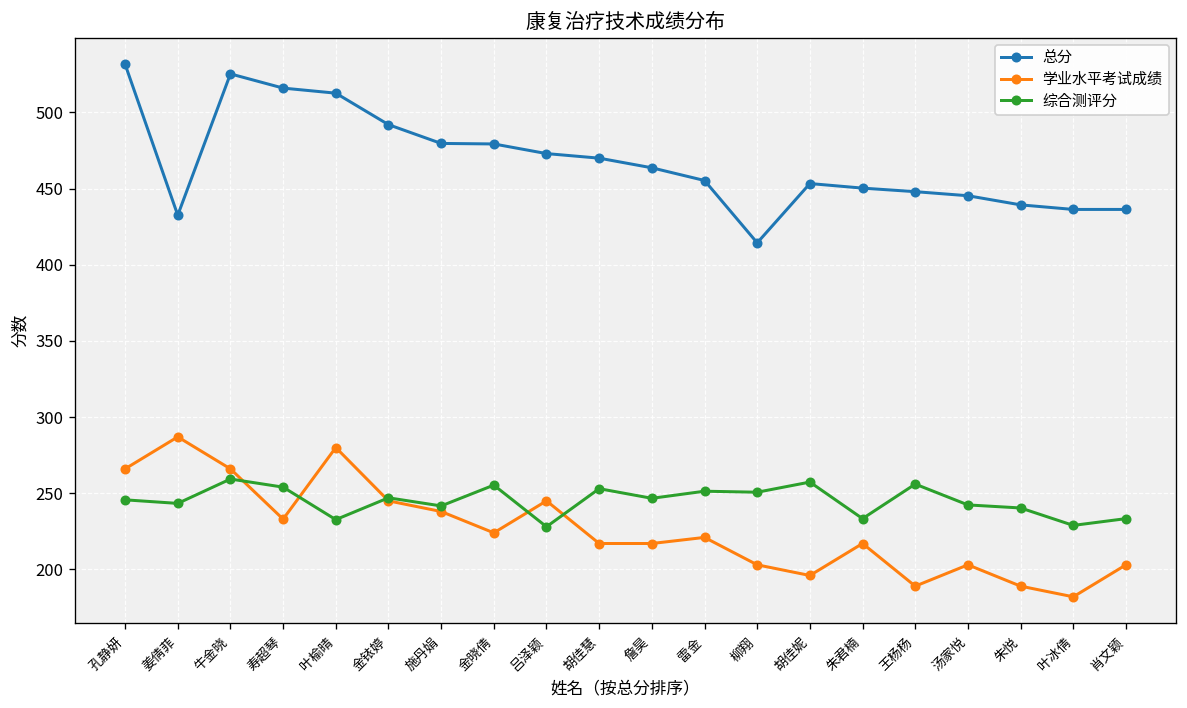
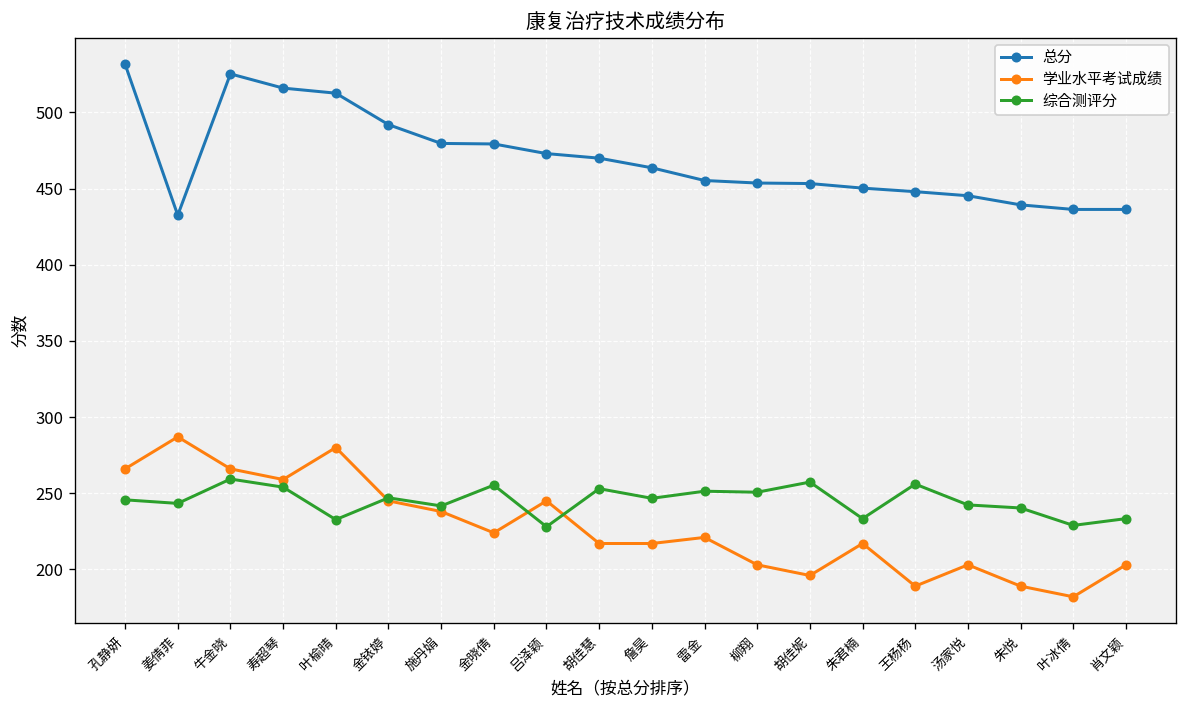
  {
    "总分": {
      "孔静妍": 532,
      "姜倩菲": 433,
      "牛金晓": 525,
      "寿超琴": 516,
      "叶榆晴": 513,
      "金铱婷": 492,
      "施丹娟": 480,
      "金晓倩": 479,
      "吕泽颖": 473,
      "胡佳慧": 470,
      "詹昊": 464,
      "雷金": 455,
-     "柳翔": 414,
+     "柳翔": 454,
      "胡佳妮": 453,
      "朱君楠": 450,
      "王杨杨": 448,
      "汤家悦": 445,
      "朱悦": 439,
      "叶冰倩": 436,
      "肖文颖": 436
    },
    "学业水平考试成绩": {
      "孔静妍": 266,
      "姜倩菲": 287,
      "牛金晓": 266,
-     "寿超琴": 233,
+     "寿超琴": 259,
      "叶榆晴": 280,
      "金铱婷": 245,
      "施丹娟": 238,
      "金晓倩": 224,
      "吕泽颖": 245,
      "胡佳慧": 217,
      "詹昊": 217,
      "雷金": 221,
      "柳翔": 203,
      "胡佳妮": 196,
      "朱君楠": 217,
      "王杨杨": 189,
      "汤家悦": 203,
      "朱悦": 189,
      "叶冰倩": 182,
      "肖文颖": 203
    },
    "综合测评分": {
      "孔静妍": 246,
      "姜倩菲": 243,
      "牛金晓": 259,
      "寿超琴": 254,
      "叶榆晴": 233,
      "金铱婷": 247,
      "施丹娟": 242,
      "金晓倩": 255,
      "吕泽颖": 228,
      "胡佳慧": 253,
      "詹昊": 247,
      "雷金": 251,
      "柳翔": 251,
      "胡佳妮": 257,
      "朱君楠": 233,
      "王杨杨": 256,
      "汤家悦": 242,
      "朱悦": 240,
      "叶冰倩": 229,
      "肖文颖": 233
    }
  }
